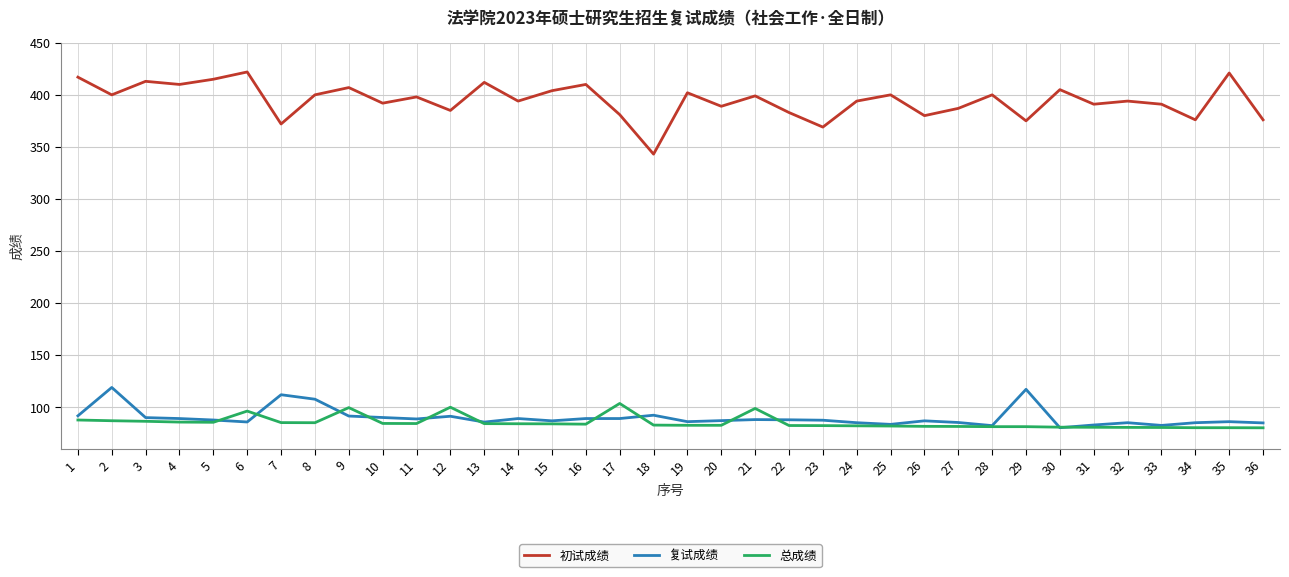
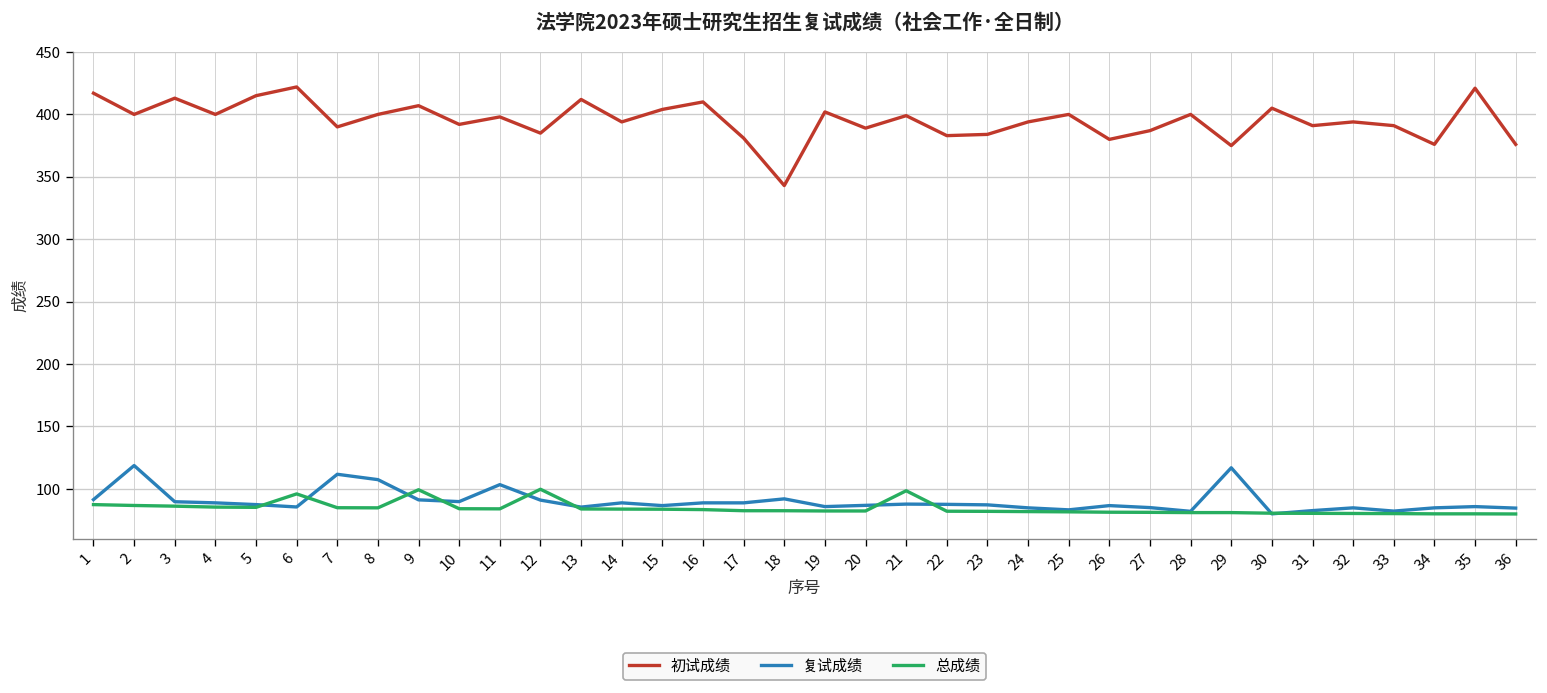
  {
    "初试成绩": {
      "1": 417,
      "2": 400,
      "3": 413,
-     "4": 410,
+     "4": 400,
      "5": 415,
      "6": 422,
-     "7": 372,
+     "7": 390,
      "8": 400,
      "9": 407,
      "10": 392,
      "11": 398,
      "12": 385,
      "13": 412,
      "14": 394,
      "15": 404,
      "16": 410,
      "17": 381,
      "18": 343,
      "19": 402,
      "20": 389,
      "21": 399,
      "22": 383,
-     "23": 369,
+     "23": 384,
      "24": 394,
      "25": 400,
      "26": 380,
      "27": 387,
      "28": 400,
      "29": 375,
      "30": 405,
      "31": 391,
      "32": 394,
      "33": 391,
      "34": 376,
      "35": 421,
      "36": 376
    },
    "复试成绩": {
      "1": 91,
      "2": 119,
      "3": 90,
      "4": 89,
      "6": 86,
      "7": 112,
      "8": 107,
      "9": 91,
      "10": 90,
-     "11": 88,
+     "11": 103,
      "12": 91,
      "14": 89,
      "15": 87,
      "16": 89,
      "17": 89,
      "18": 92,
      "19": 86,
      "20": 87,
      "21": 88,
      "22": 88,
      "23": 87,
      "24": 85,
      "26": 87,
      "27": 85,
      "29": 117,
      "32": 85,
      "34": 85,
      "35": 86,
      "36": 85
    },
    "总成绩": {
      "1": 87,
      "2": 87,
      "3": 86,
      "4": 85,
      "6": 96,
      "7": 85,
      "8": 85,
      "9": 99,
      "10": 84,
      "11": 84,
      "12": 100,
      "14": 84,
      "15": 84,
      "16": 83,
-     "17": 103,
+     "17": 83,
      "18": 83,
      "19": 82,
      "20": 82,
      "21": 99,
      "22": 82,
      "23": 82,
      "24": 82,
      "26": 81,
      "27": 81,
      "29": 81,
      "32": 80,
      "34": 80,
      "35": 80,
      "36": 80
    }
  }
